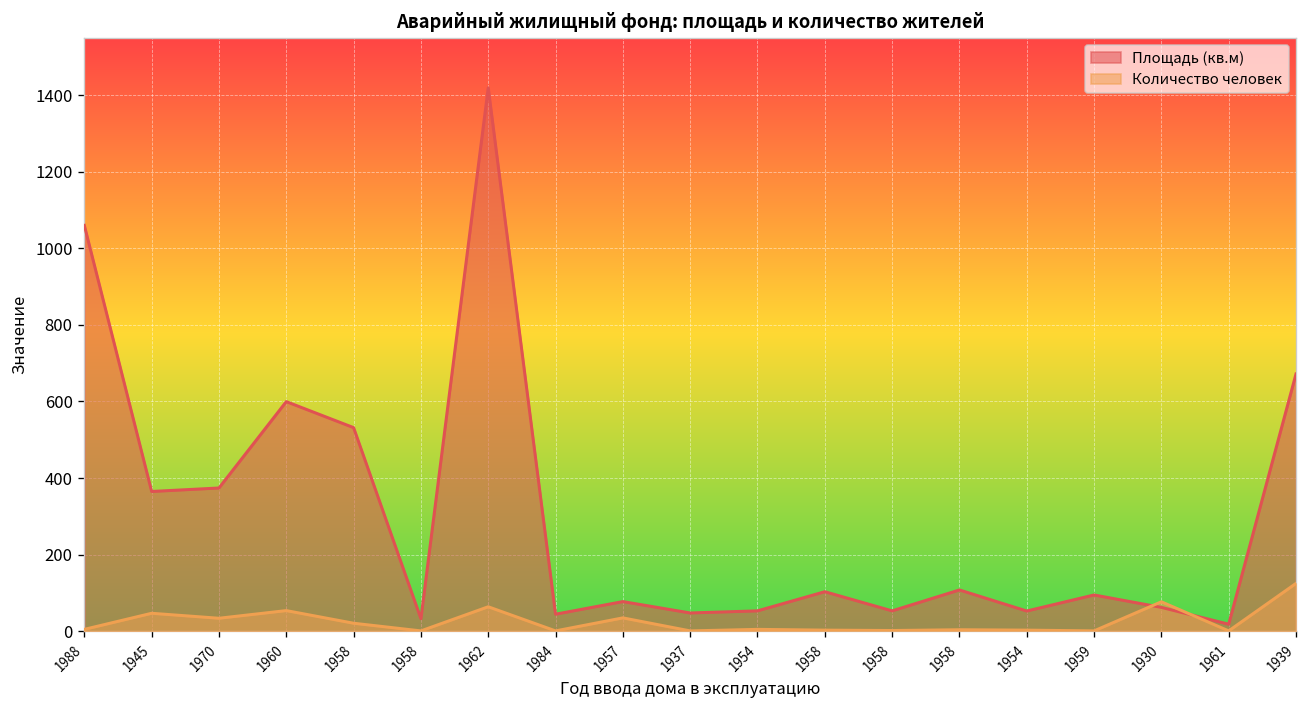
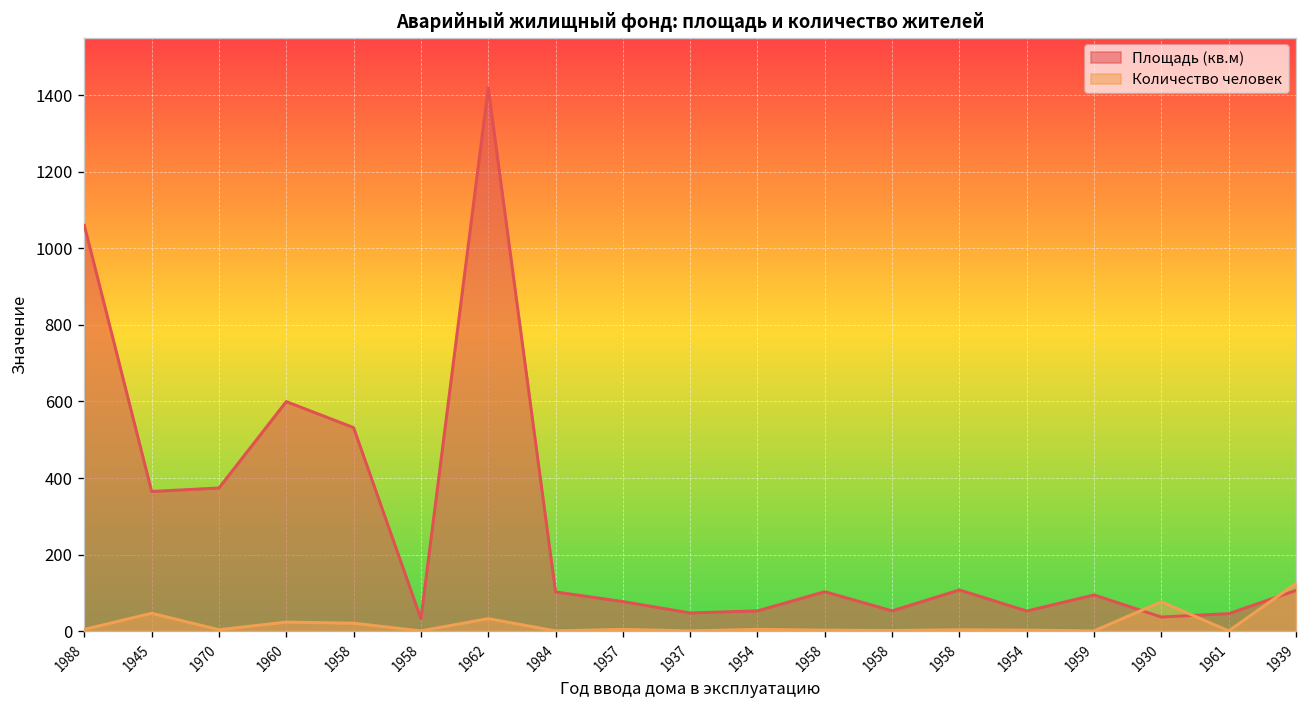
  {
    "Площадь (кв.м)": {
      "1988": 1060,
      "1945": 370,
      "1970": 370,
      "1960": 600,
      "1962": 1420,
-     "1984": 40,
+     "1984": 100,
      "1957": 80,
      "1937": 50,
      "1959": 90,
-     "1930": 60,
-     "1961": 20,
-     "1939": 670
+     "1930": 40,
+     "1961": 50,
+     "1939": 110
    },
    "Количество человек": {
      "1988": 10,
      "1945": 50,
-     "1970": 30,
-     "1960": 50,
-     "1962": 60,
+     "1970": 0,
+     "1960": 20,
+     "1962": 30,
      "1984": 0,
-     "1957": 40,
+     "1957": 10,
      "1937": 0,
      "1959": 0,
      "1930": 80,
      "1961": 0,
      "1939": 130
    }
  }
